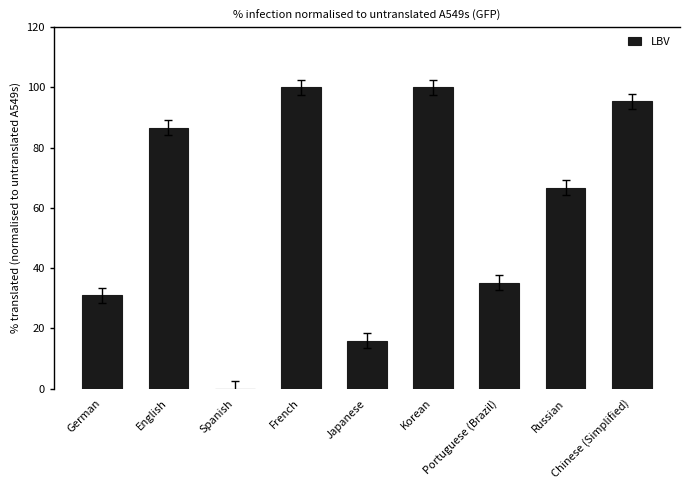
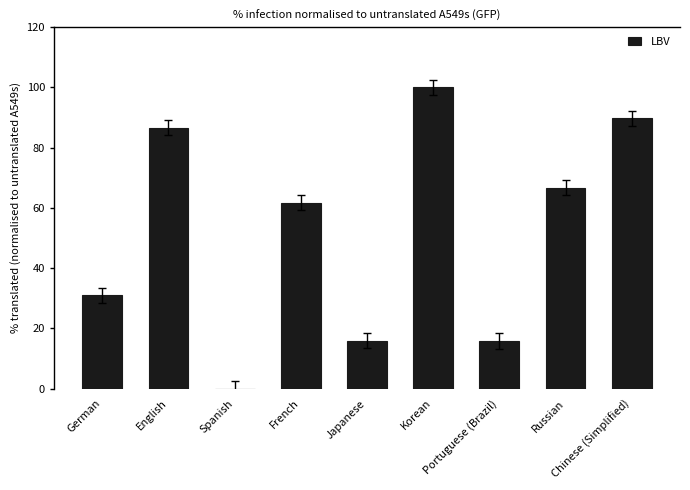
  {
    "LBV": {
      "German": 31,
      "English": 87,
      "Spanish": 0,
-     "French": 100,
+     "French": 62,
      "Japanese": 16,
      "Korean": 100,
-     "Portuguese (Brazil)": 35,
+     "Portuguese (Brazil)": 16,
      "Russian": 67,
-     "Chinese (Simplified)": 95
+     "Chinese (Simplified)": 90
    }
  }
